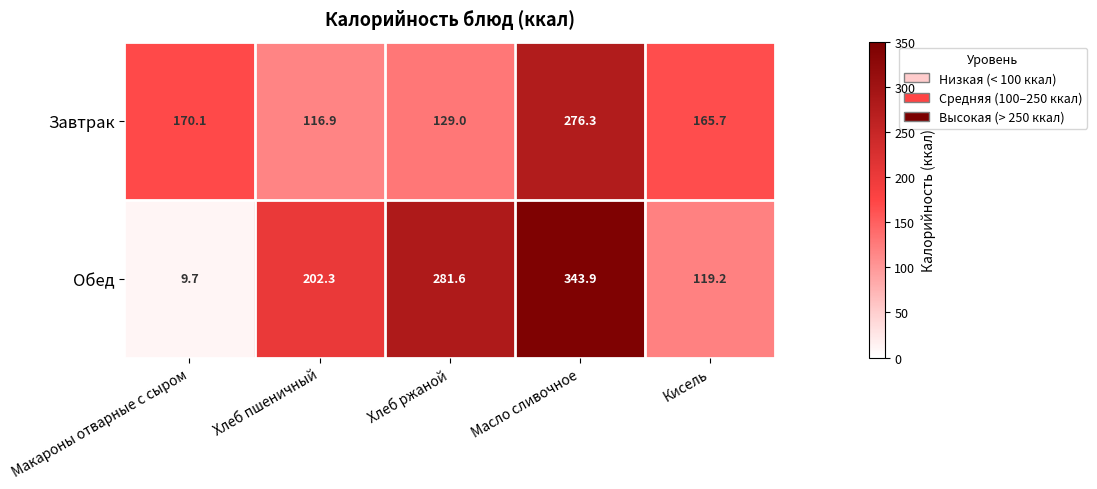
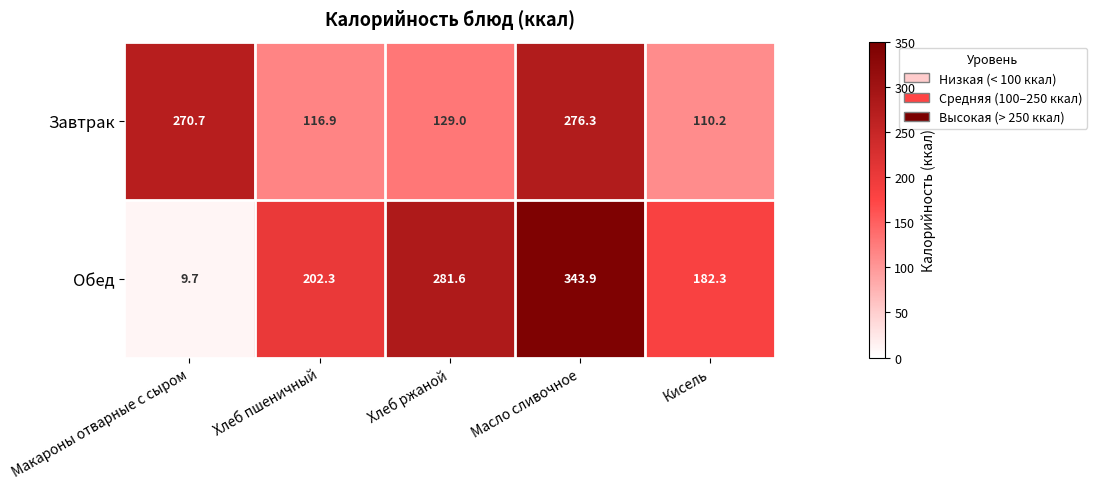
  {
    "Завтрак": {
-     "Макароны отварные с сыром": 170.1,
+     "Макароны отварные с сыром": 270.7,
      "Хлеб пшеничный": 116.9,
      "Хлеб ржаной": 129.0,
      "Масло сливочное": 276.3,
-     "Кисель": 165.7
+     "Кисель": 110.2
    },
    "Обед": {
      "Макароны отварные с сыром": 9.7,
      "Хлеб пшеничный": 202.3,
      "Хлеб ржаной": 281.6,
      "Масло сливочное": 343.9,
-     "Кисель": 119.2
+     "Кисель": 182.3
    }
  }
